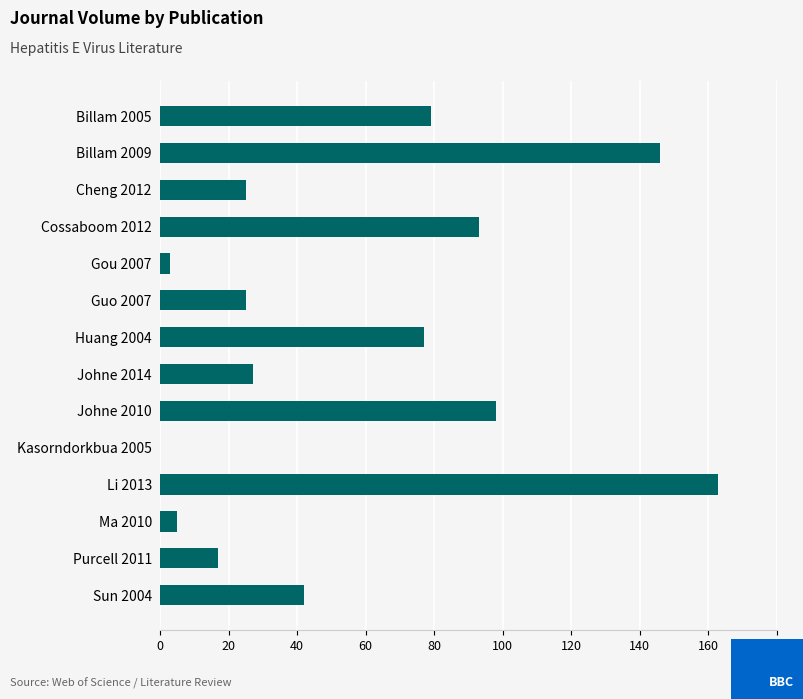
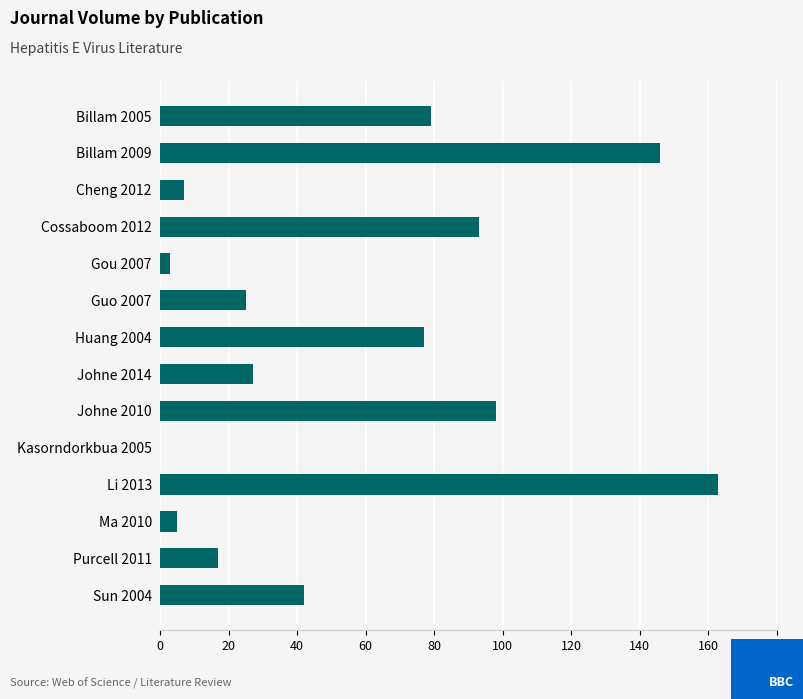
  {
    "Billam 2005": 79,
    "Billam 2009": 146,
-   "Cheng 2012": 25,
+   "Cheng 2012": 7,
    "Cossaboom 2012": 93,
    "Gou 2007": 3,
    "Guo 2007": 25,
    "Huang 2004": 77,
    "Johne 2014": 27,
    "Johne 2010": 98,
    "Kasorndorkbua 2005": 0,
    "Li 2013": 163,
    "Ma 2010": 5,
    "Purcell 2011": 17,
    "Sun 2004": 42
  }
